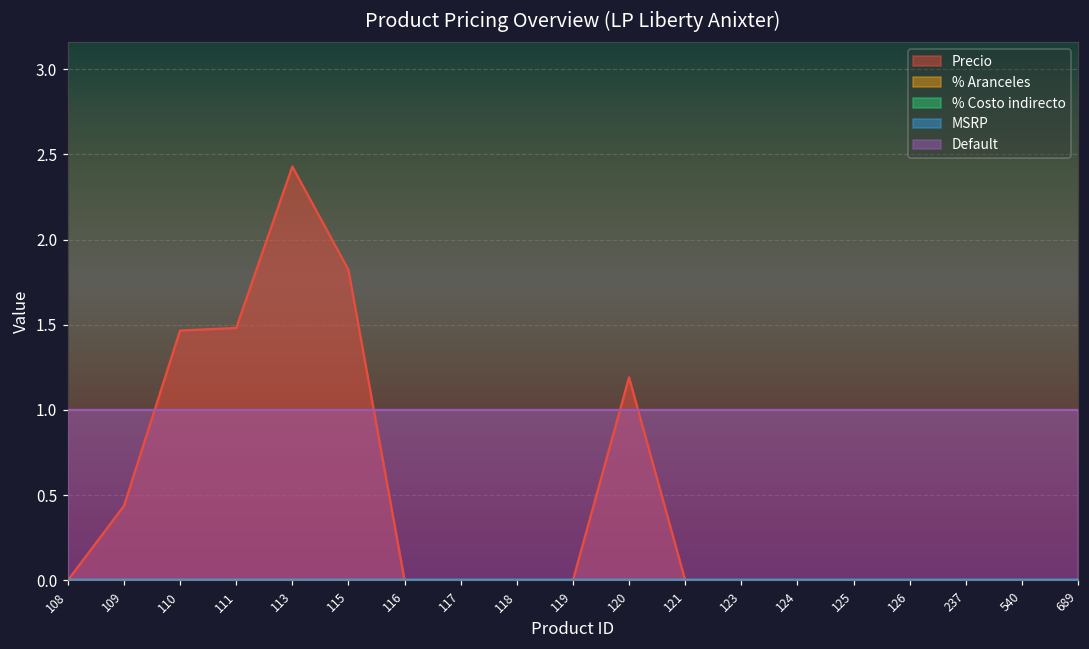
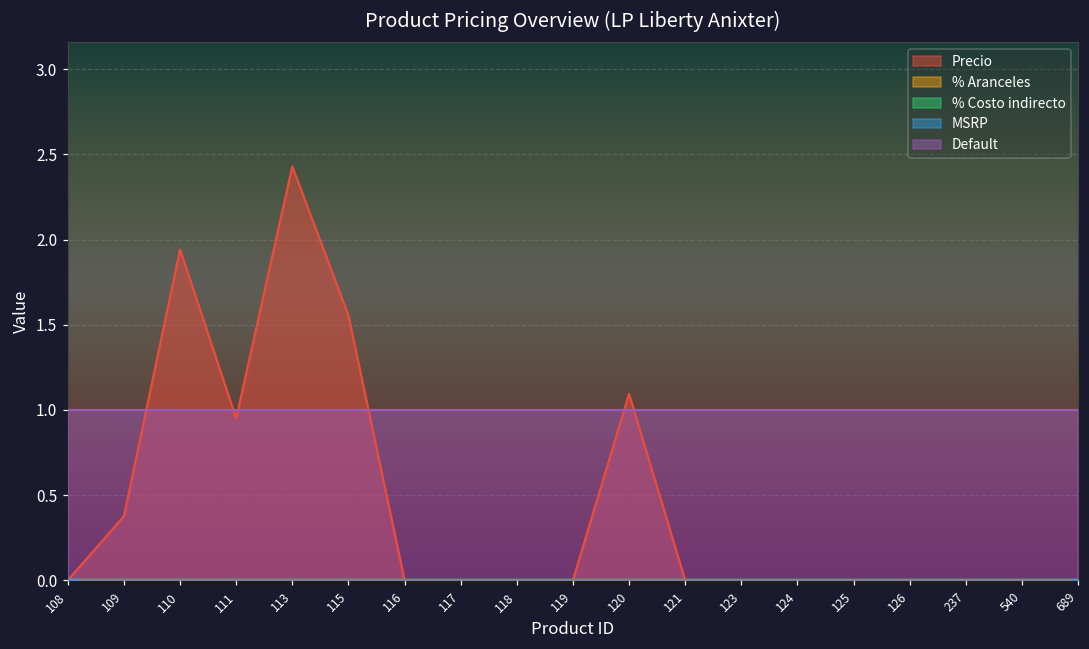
  {
    "Precio": {
-     "109": 0.44,
-     "110": 1.47,
-     "111": 1.48,
+     "109": 0.38,
+     "110": 1.94,
+     "111": 0.95,
      "113": 2.43,
-     "115": 1.82,
-     "120": 1.19
+     "115": 1.56,
+     "120": 1.09
    },
    "MSRP": {
      "109": 0.00,
      "110": 0.00,
      "111": 0.00,
      "113": 0.00,
      "115": 0.00,
      "120": 0.00
    },
    "Default": {
      "108": 1.00,
      "109": 1.00,
      "110": 1.00,
      "111": 1.00,
      "113": 1.00,
      "115": 1.00,
      "116": 1.00,
      "117": 1.00,
      "118": 1.00,
      "119": 1.00,
      "120": 1.00,
      "121": 1.00,
      "123": 1.00,
      "124": 1.00,
      "125": 1.00,
      "126": 1.00,
      "237": 1.00,
      "540": 1.00,
      "689": 1.00
    }
  }
